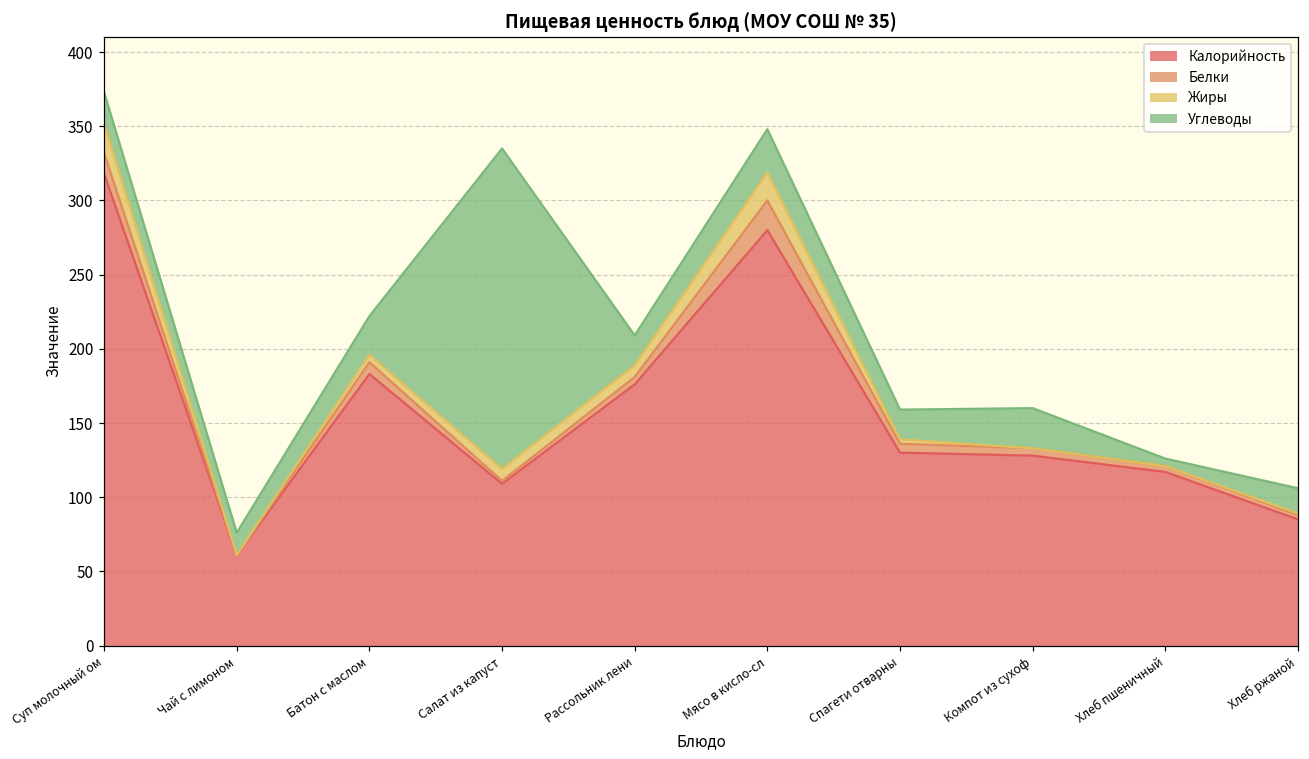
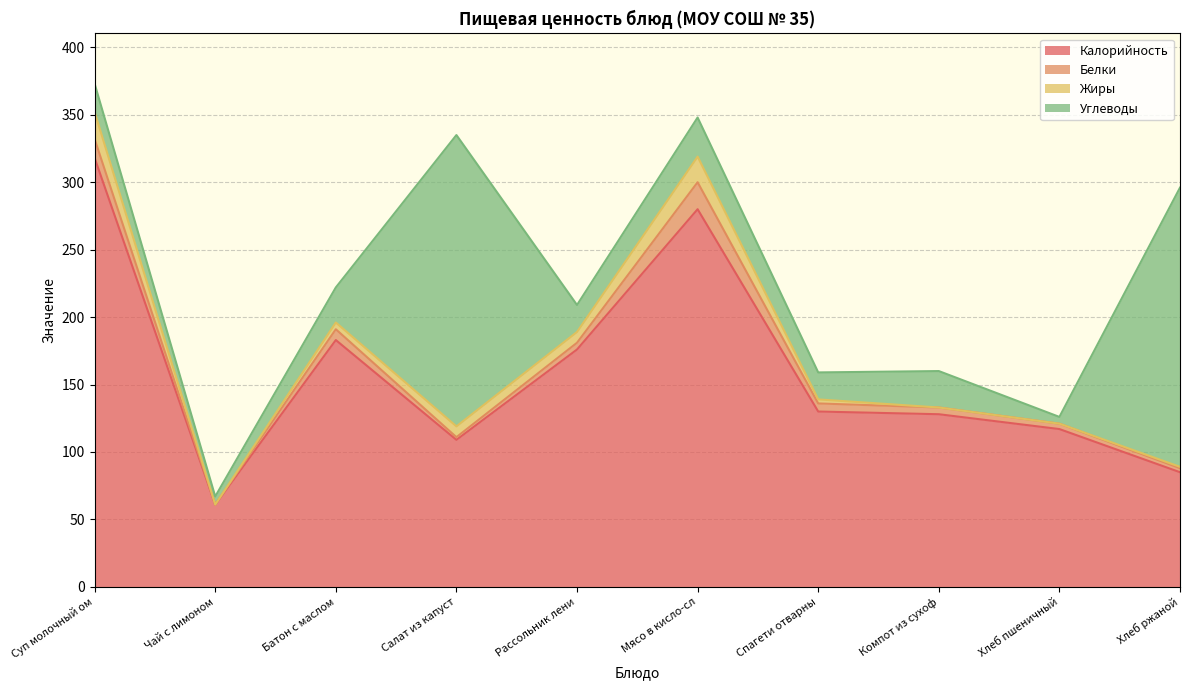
  {
    "Углеводы": {
      "Суп молочный ом": 21,
-     "Чай с лимоном": 15,
+     "Чай с лимоном": 6,
      "Батон с маслом": 26,
      "Салат из капуст": 216,
      "Рассольник лени": 20,
      "Мясо в кисло-сл": 29,
      "Спагети отварны": 20,
      "Компот из сухоф": 27,
      "Хлеб пшеничный": 5,
-     "Хлеб ржаной": 17
+     "Хлеб ржаной": 207
    }
  }
